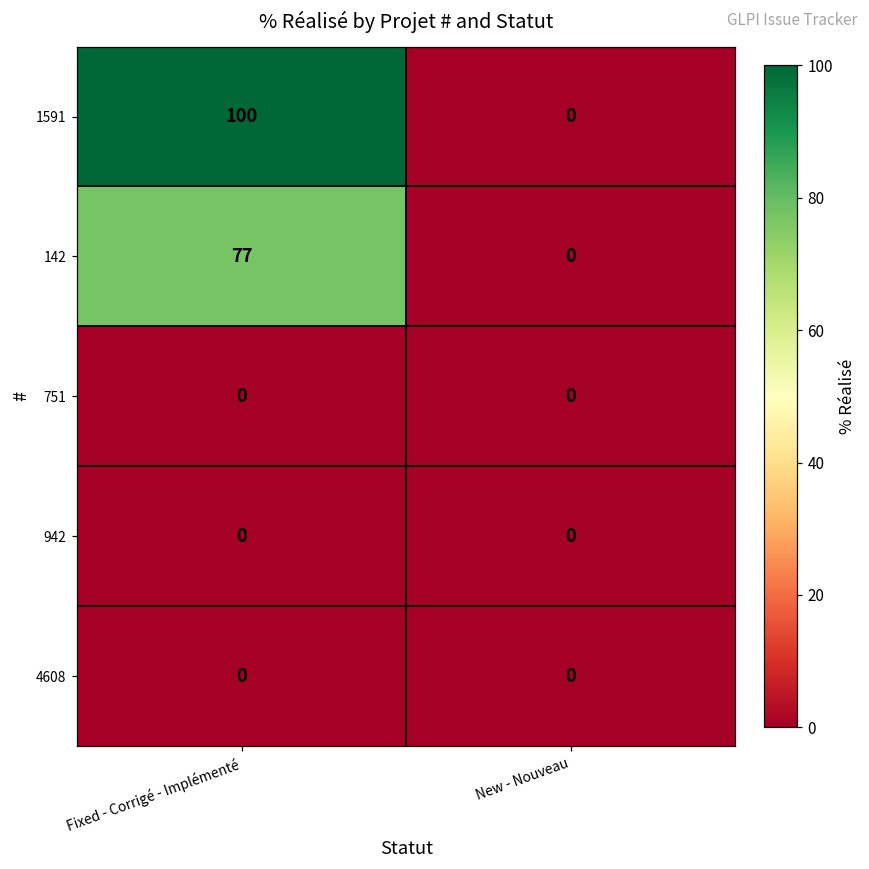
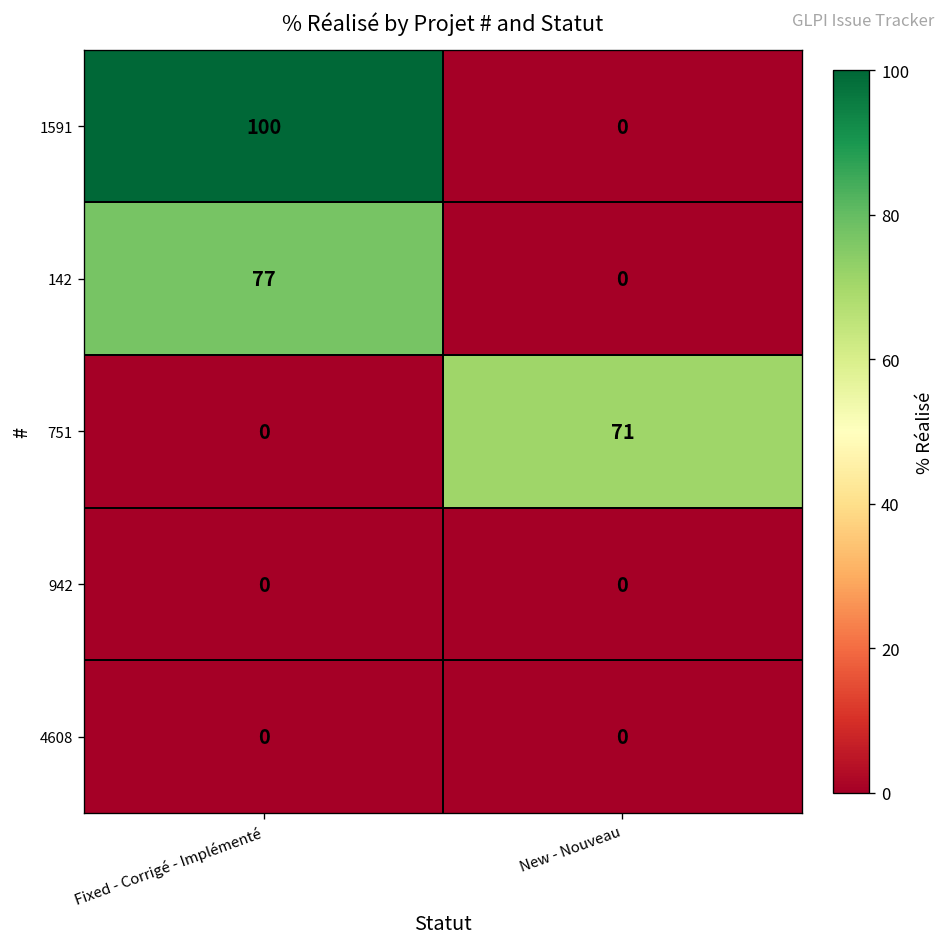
  {
    "1591": {
      "Fixed - Corrigé - Implémenté": 100,
      "New - Nouveau": 0
    },
    "142": {
      "Fixed - Corrigé - Implémenté": 77,
      "New - Nouveau": 0
    },
    "751": {
      "Fixed - Corrigé - Implémenté": 0,
-     "New - Nouveau": 0
+     "New - Nouveau": 71
    },
    "942": {
      "Fixed - Corrigé - Implémenté": 0,
      "New - Nouveau": 0
    },
    "4608": {
      "Fixed - Corrigé - Implémenté": 0,
      "New - Nouveau": 0
    }
  }
